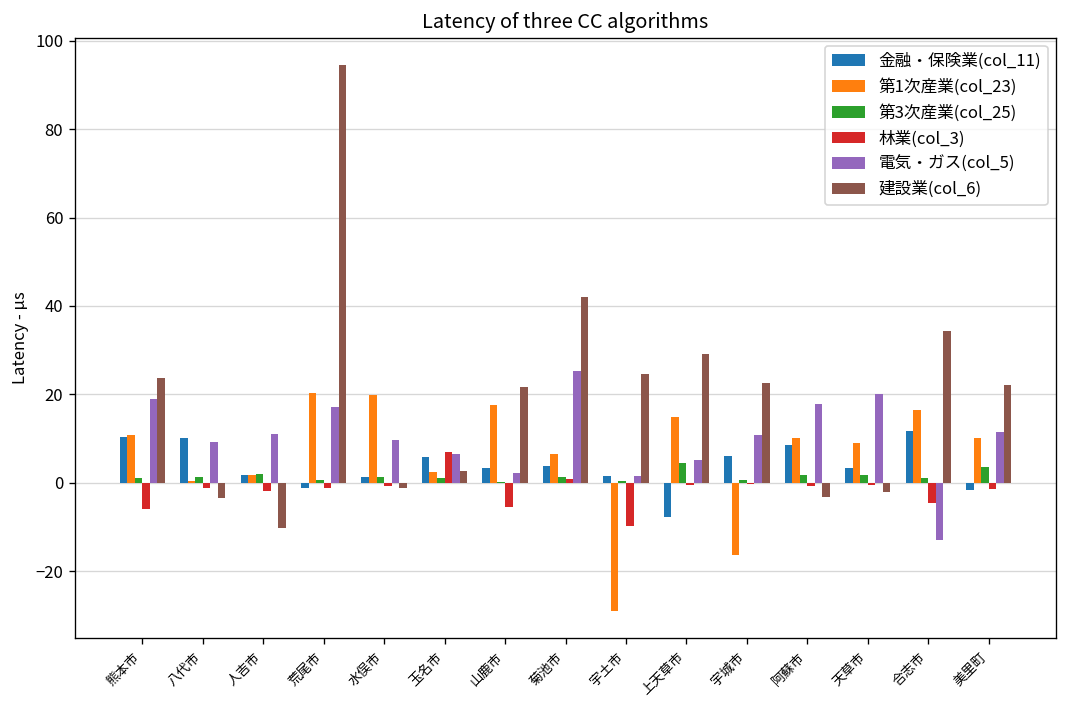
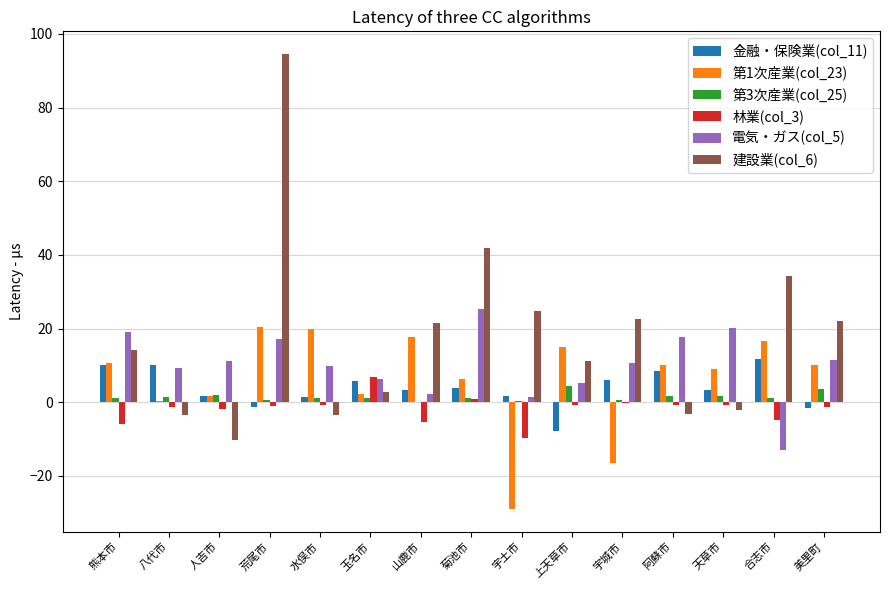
  {
    "金融・保険業(col_11)": {
      "熊本市": 10,
      "八代市": 10,
      "人吉市": 2,
      "荒尾市": -1,
      "水俣市": 1,
      "玉名市": 6,
      "山鹿市": 3,
      "菊池市": 4,
      "宇土市": 2,
      "上天草市": -8,
      "宇城市": 6,
      "阿蘇市": 8,
      "天草市": 3,
      "合志市": 12,
      "美里町": -2
    },
    "第1次産業(col_23)": {
      "熊本市": 11,
      "人吉市": 2,
      "荒尾市": 20,
      "水俣市": 20,
      "玉名市": 2,
      "山鹿市": 18,
      "菊池市": 6,
      "宇土市": -29,
      "上天草市": 15,
      "宇城市": -16,
      "阿蘇市": 10,
      "天草市": 9,
      "合志市": 16,
      "美里町": 10
    },
    "第3次産業(col_25)": {
      "熊本市": 1,
      "八代市": 1,
      "人吉市": 2,
      "荒尾市": 1,
      "水俣市": 1,
      "玉名市": 1,
      "菊池市": 1,
      "上天草市": 4,
      "阿蘇市": 2,
      "天草市": 2,
      "合志市": 1,
      "美里町": 4
    },
    "林業(col_3)": {
      "熊本市": -6,
      "八代市": -1,
      "人吉市": -2,
      "荒尾市": -1,
      "水俣市": -1,
      "玉名市": 7,
      "山鹿市": -5,
      "菊池市": 1,
      "宇土市": -10,
      "阿蘇市": -1,
      "合志市": -5,
      "美里町": -1
    },
    "電気・ガス(col_5)": {
      "熊本市": 19,
      "八代市": 9,
      "人吉市": 11,
      "荒尾市": 17,
      "水俣市": 10,
      "玉名市": 6,
      "山鹿市": 2,
      "菊池市": 25,
      "宇土市": 2,
      "上天草市": 5,
      "宇城市": 11,
      "阿蘇市": 18,
      "天草市": 20,
      "合志市": -13,
      "美里町": 11
    },
    "建設業(col_6)": {
-     "熊本市": 24,
+     "熊本市": 14,
      "八代市": -3,
      "人吉市": -10,
      "荒尾市": 95,
-     "水俣市": -1,
+     "水俣市": -3,
      "玉名市": 3,
      "山鹿市": 22,
      "菊池市": 42,
      "宇土市": 25,
-     "上天草市": 29,
+     "上天草市": 11,
      "宇城市": 23,
      "阿蘇市": -3,
      "天草市": -2,
      "合志市": 34,
      "美里町": 22
    }
  }
